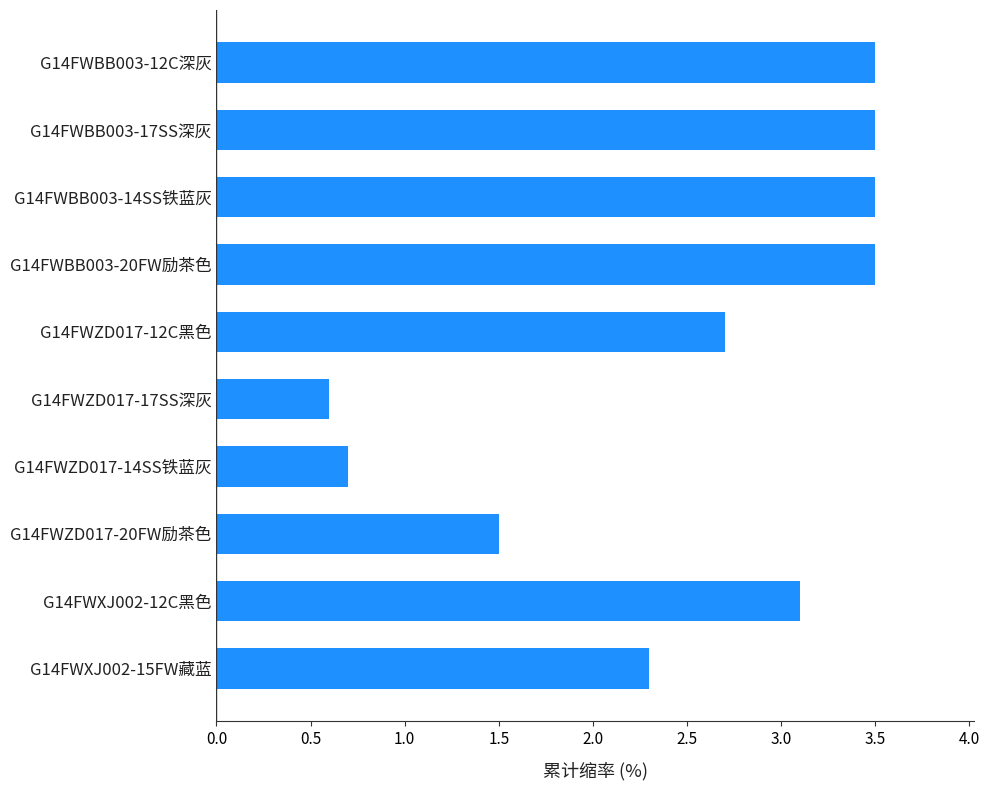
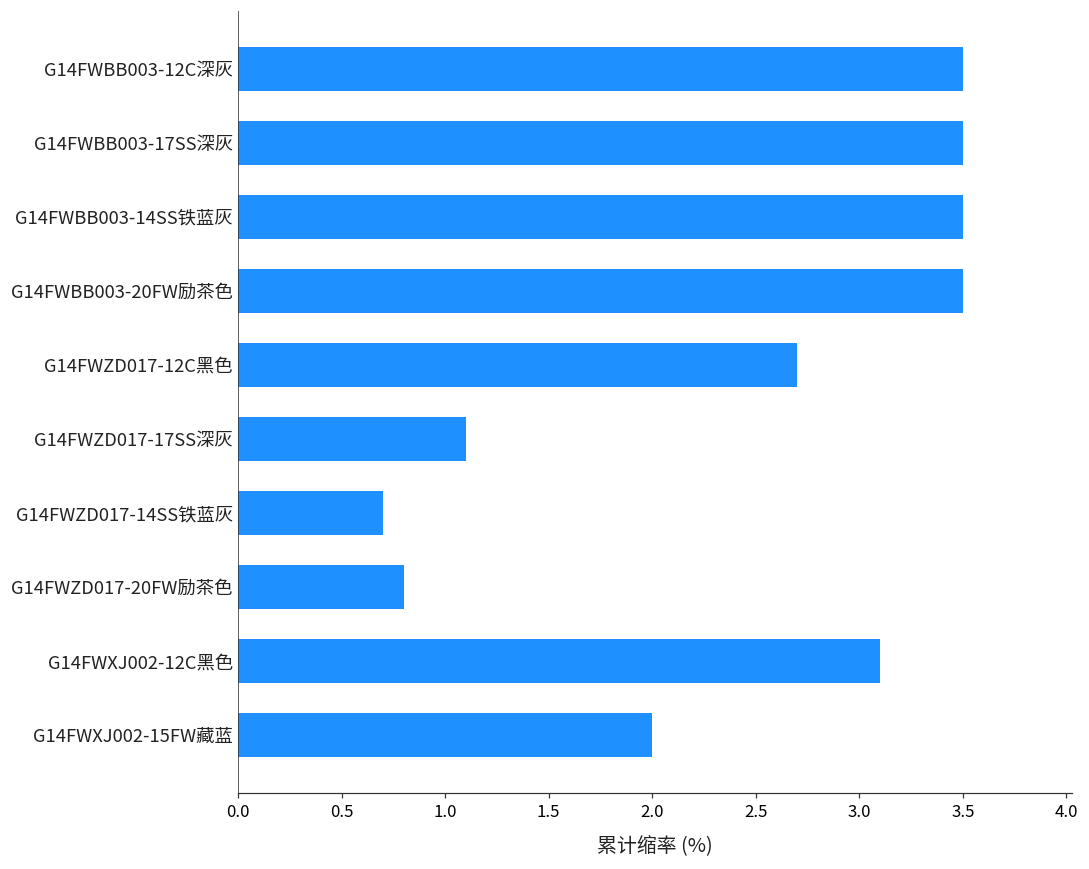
  {
    "G14FWBB003-12C深灰": 3.5,
    "G14FWBB003-17SS深灰": 3.5,
    "G14FWBB003-14SS铁蓝灰": 3.5,
    "G14FWBB003-20FW励茶色": 3.5,
    "G14FWZD017-12C黑色": 2.7,
-   "G14FWZD017-17SS深灰": 0.6,
+   "G14FWZD017-17SS深灰": 1.1,
    "G14FWZD017-14SS铁蓝灰": 0.7,
-   "G14FWZD017-20FW励茶色": 1.5,
+   "G14FWZD017-20FW励茶色": 0.8,
    "G14FWXJ002-12C黑色": 3.1,
-   "G14FWXJ002-15FW藏蓝": 2.3
+   "G14FWXJ002-15FW藏蓝": 2.0
  }
